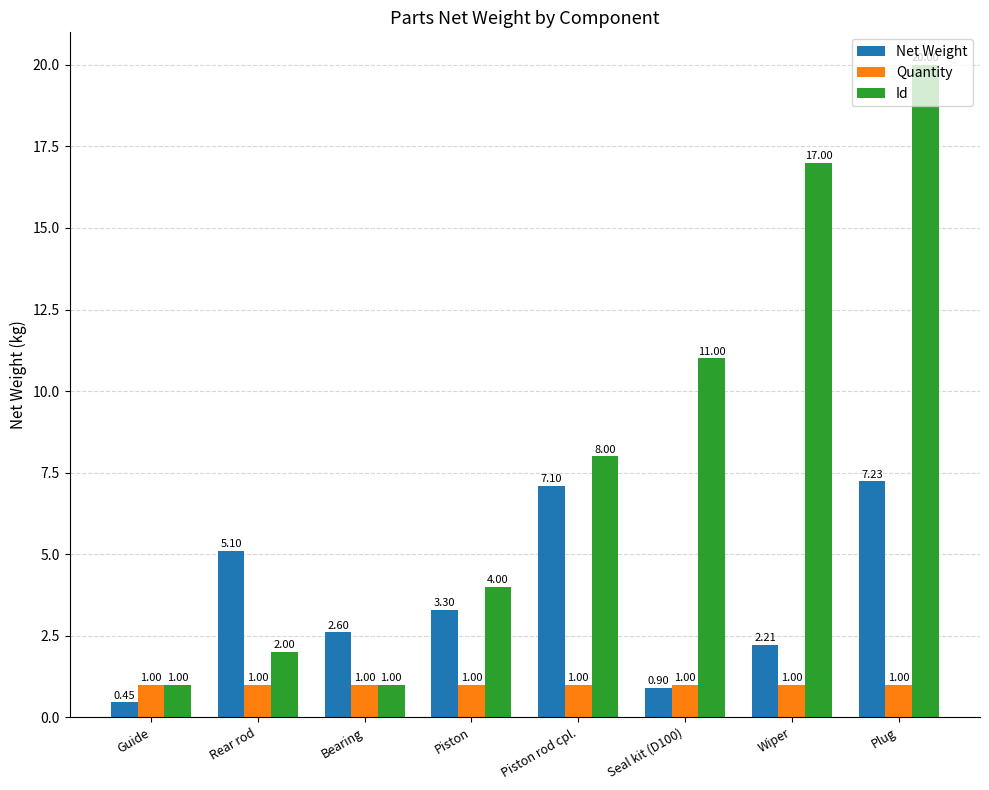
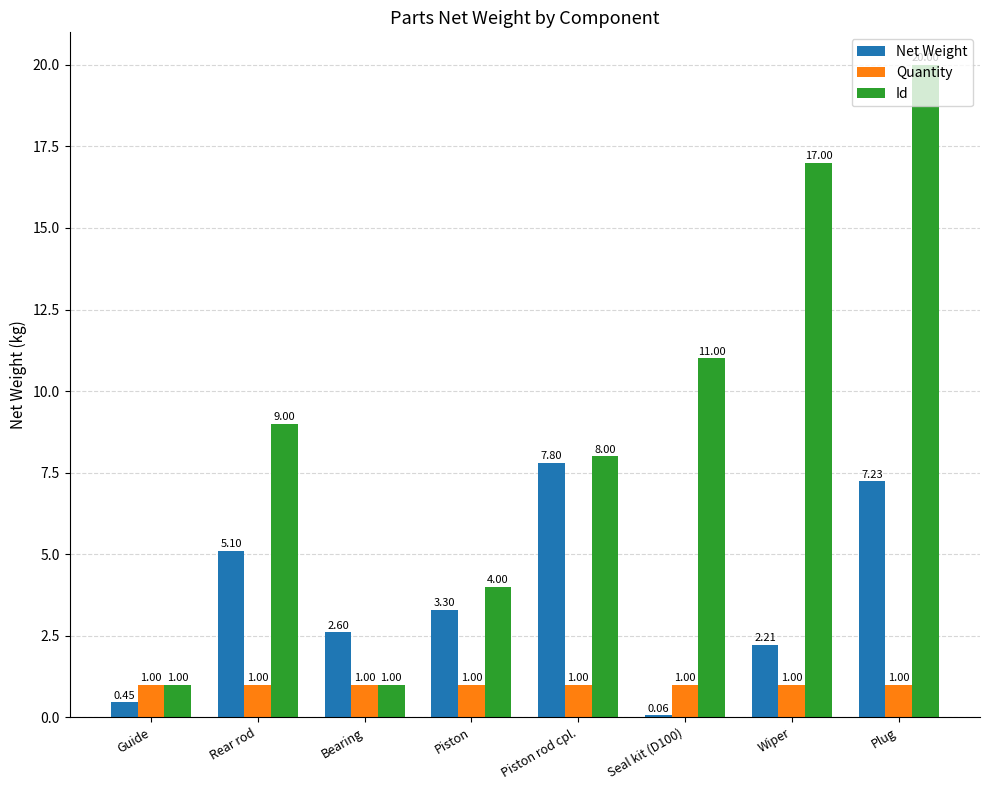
  {
    "Net Weight": {
      "Guide": 0.45,
      "Rear rod": 5.10,
      "Bearing": 2.60,
      "Piston": 3.30,
-     "Piston rod cpl.": 7.10,
-     "Seal kit (D100)": 0.90,
+     "Piston rod cpl.": 7.80,
+     "Seal kit (D100)": 0.06,
      "Wiper": 2.21,
      "Plug": 7.23
    },
    "Quantity": {
      "Guide": 1.00,
      "Rear rod": 1.00,
      "Bearing": 1.00,
      "Piston": 1.00,
      "Piston rod cpl.": 1.00,
      "Seal kit (D100)": 1.00,
      "Wiper": 1.00,
      "Plug": 1.00
    },
    "Id": {
      "Guide": 1.00,
-     "Rear rod": 2.00,
+     "Rear rod": 9.00,
      "Bearing": 1.00,
      "Piston": 4.00,
      "Piston rod cpl.": 8.00,
      "Seal kit (D100)": 11.00,
      "Wiper": 17.00
    }
  }
